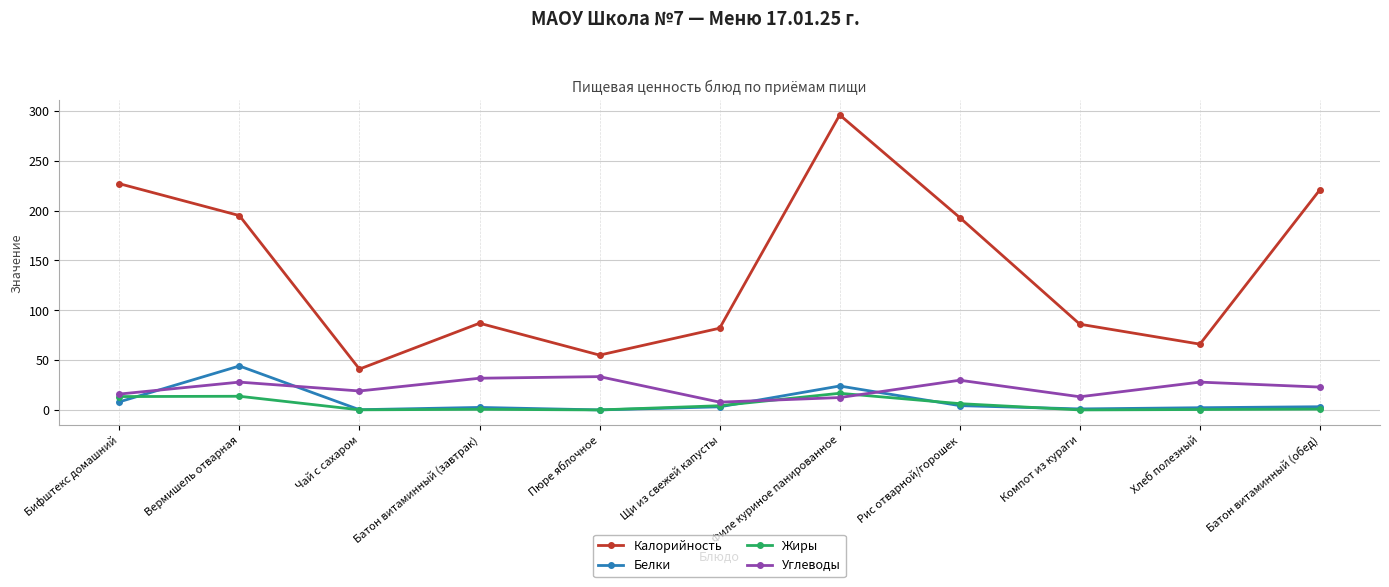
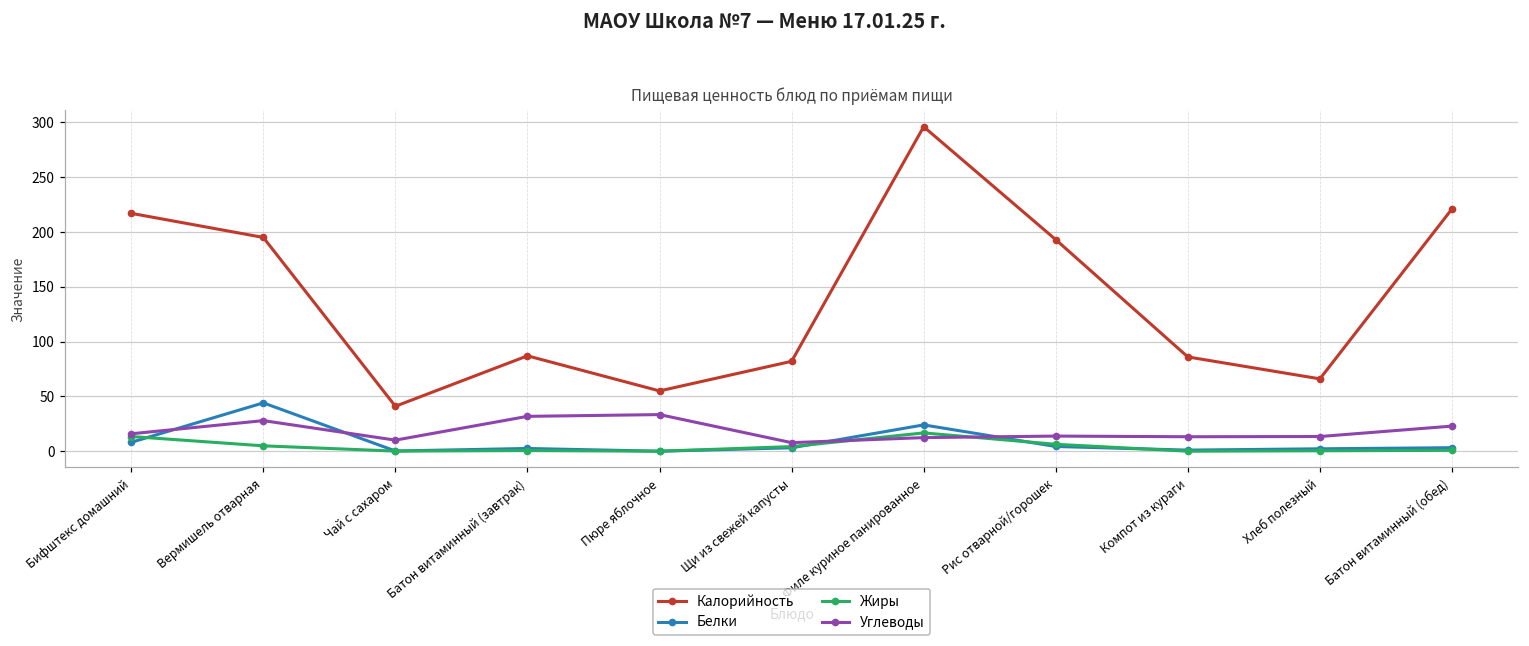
  {
    "Калорийность": {
-     "Бифштекс домашний": 230,
+     "Бифштекс домашний": 220,
      "Вермишель отварная": 200,
      "Чай с сахаром": 40,
      "Батон витаминный (завтрак)": 90,
      "Пюре яблочное": 60,
      "Щи из свежей капусты": 80,
      "Филе куриное панированное": 300,
      "Рис отварной/горошек": 190,
      "Компот из кураги": 90,
      "Хлеб полезный": 70,
      "Батон витаминный (обед)": 220
    },
    "Белки": {
      "Бифштекс домашний": 10,
      "Вермишель отварная": 40,
      "Филе куриное панированное": 20
    },
    "Жиры": {
-     "Вермишель отварная": 10,
+     "Вермишель отварная": 0,
      "Филе куриное панированное": 20
    },
    "Углеводы": {
      "Вермишель отварная": 30,
-     "Чай с сахаром": 20,
+     "Чай с сахаром": 10,
      "Батон витаминный (завтрак)": 30,
      "Пюре яблочное": 30,
      "Щи из свежей капусты": 10,
      "Филе куриное панированное": 10,
-     "Рис отварной/горошек": 30,
+     "Рис отварной/горошек": 10,
      "Компот из кураги": 10,
-     "Хлеб полезный": 30,
+     "Хлеб полезный": 10,
      "Батон витаминный (обед)": 20
    }
  }
